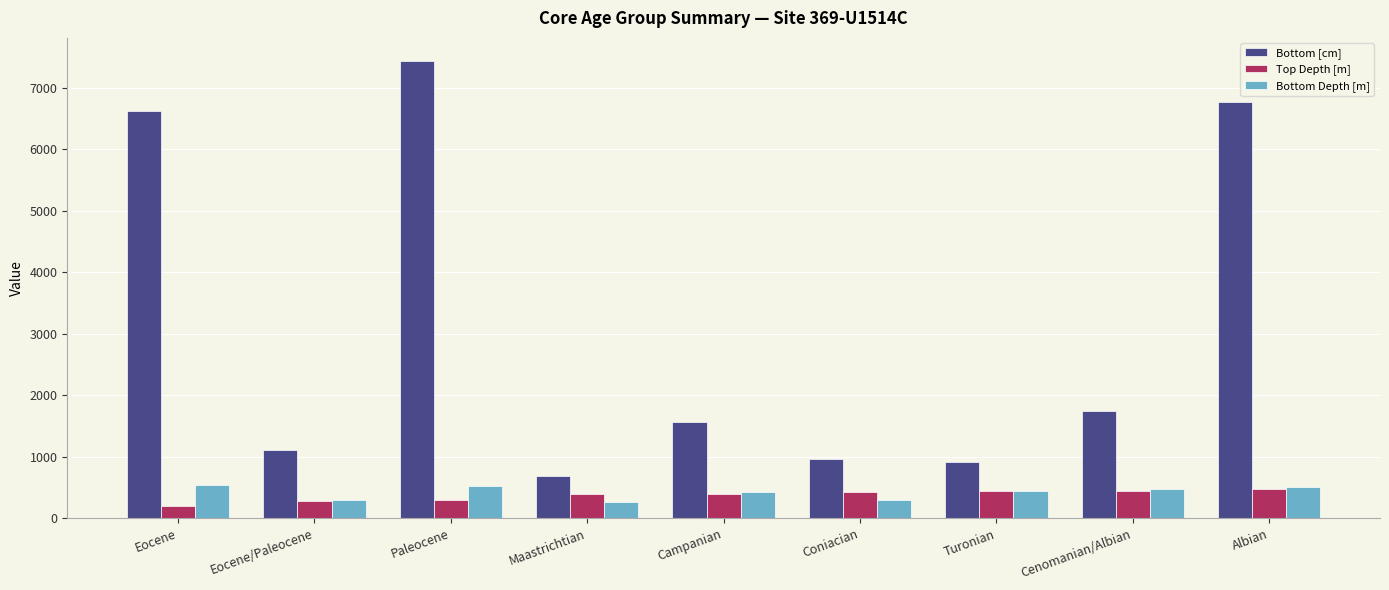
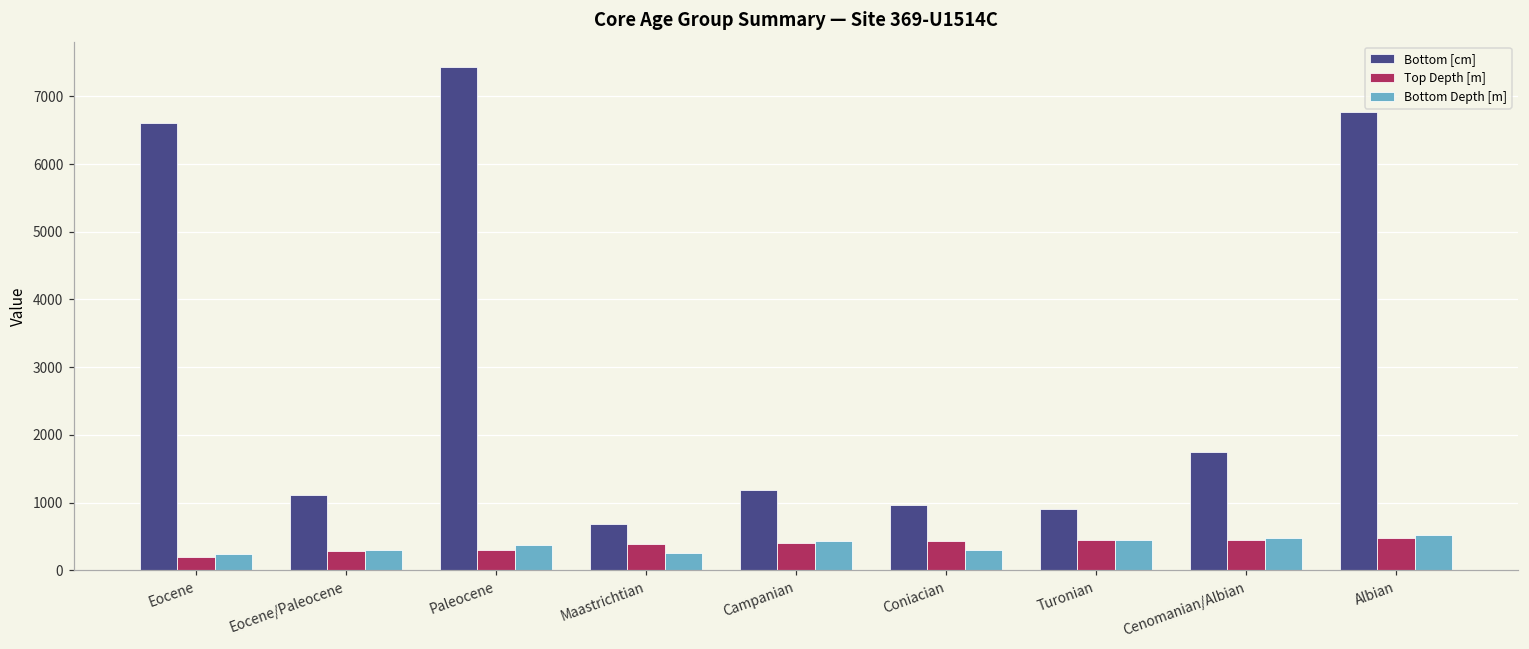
  {
    "Bottom [cm]": {
      "Eocene": 6600,
      "Eocene/Paleocene": 1100,
      "Paleocene": 7400,
      "Maastrichtian": 700,
-     "Campanian": 1600,
+     "Campanian": 1200,
      "Coniacian": 1000,
      "Turonian": 900,
      "Cenomanian/Albian": 1800,
      "Albian": 6800
    },
    "Top Depth [m]": {
      "Eocene": 200,
      "Eocene/Paleocene": 300,
      "Paleocene": 300,
      "Maastrichtian": 400,
      "Campanian": 400,
      "Coniacian": 400,
      "Turonian": 400,
      "Cenomanian/Albian": 400,
      "Albian": 500
    },
    "Bottom Depth [m]": {
-     "Eocene": 500,
+     "Eocene": 200,
      "Eocene/Paleocene": 300,
-     "Paleocene": 500,
+     "Paleocene": 400,
      "Maastrichtian": 300,
      "Campanian": 400,
      "Coniacian": 300,
      "Turonian": 400,
      "Cenomanian/Albian": 500,
      "Albian": 500
    }
  }
